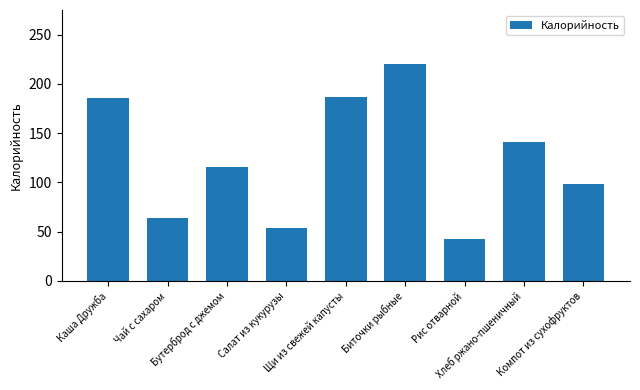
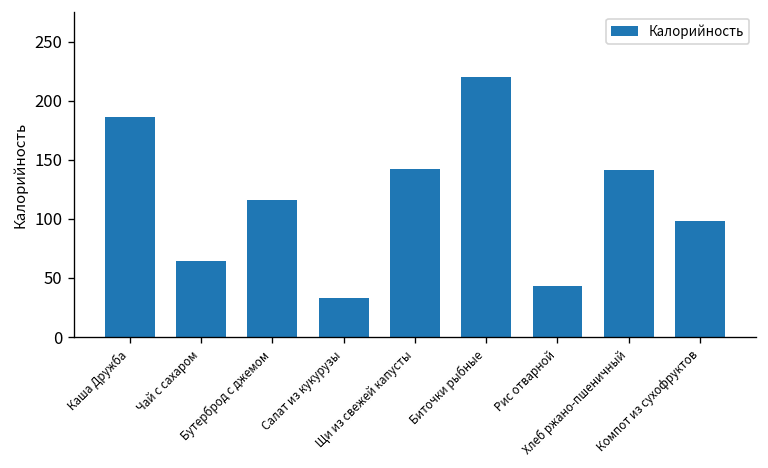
  {
    "Каша Дружба": 190,
    "Чай с сахаром": 60,
    "Бутерброд с джемом": 120,
-   "Салат из кукурузы": 50,
-   "Щи из свежей капусты": 190,
+   "Салат из кукурузы": 30,
+   "Щи из свежей капусты": 140,
    "Биточки рыбные": 220,
    "Рис отварной": 40,
    "Хлеб ржано-пшеничный": 140,
    "Компот из сухофруктов": 100
  }
